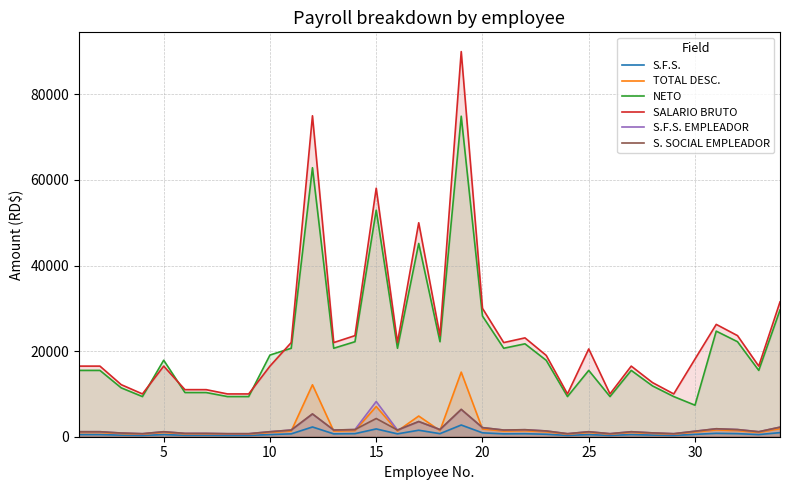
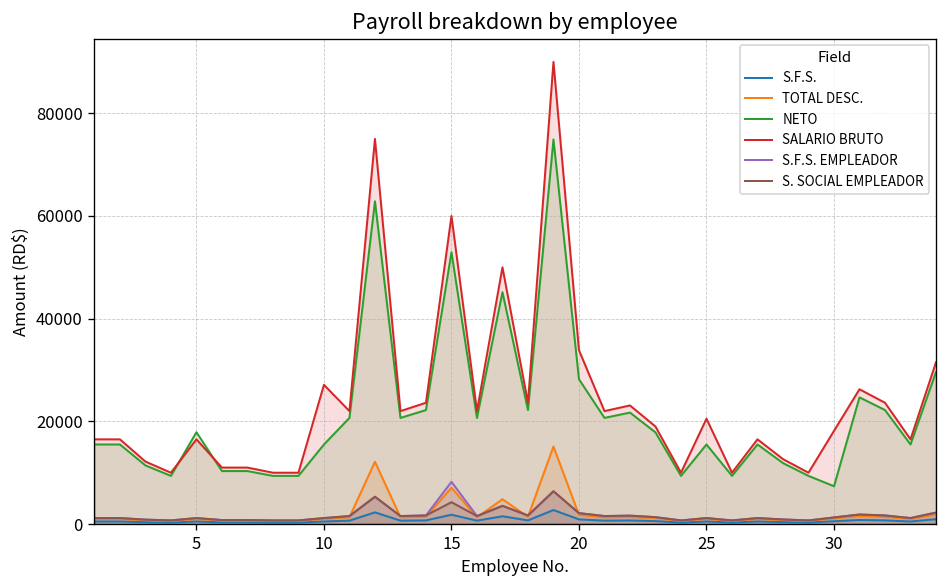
  {
    "S.F.S.": {
      "15": 2000,
      "20": 1000
    },
    "TOTAL DESC.": {
      "15": 7000
    },
    "NETO": {
      "5": 18000,
-     "10": 19000,
+     "10": 15000,
      "15": 53000,
      "20": 28000,
      "25": 15000,
      "30": 7000
    },
    "SALARIO BRUTO": {
      "5": 17000,
-     "10": 17000,
-     "15": 58000,
-     "20": 30000,
+     "10": 27000,
+     "15": 60000,
+     "20": 34000,
      "25": 21000,
      "30": 18000
    },
    "S.F.S. EMPLEADOR": {
      "15": 8000
    },
    "S. SOCIAL EMPLEADOR": {
      "15": 4000
    }
  }
